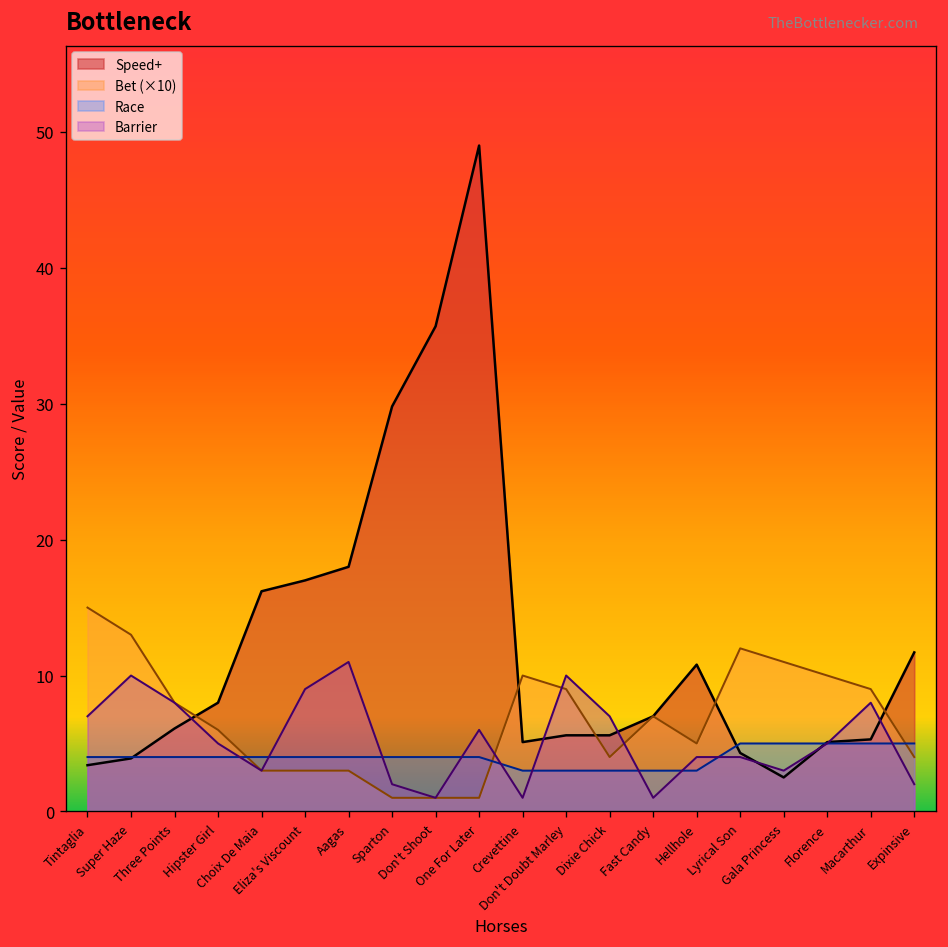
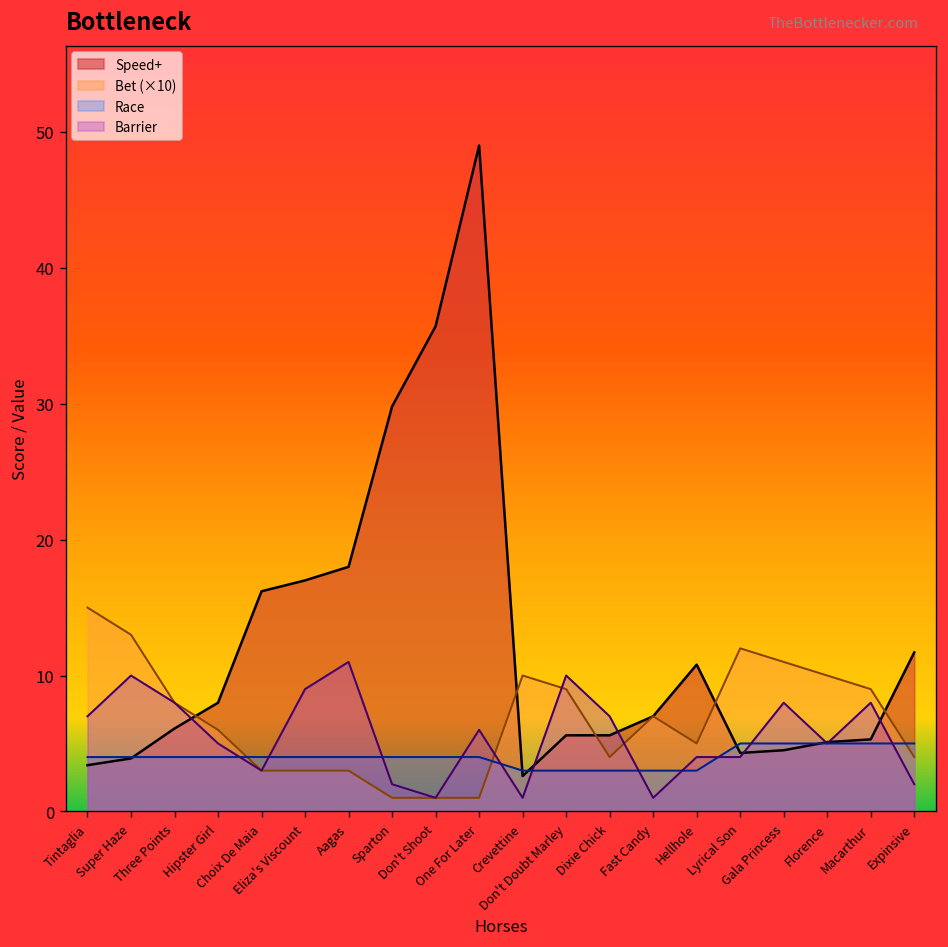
  {
    "Speed+": {
      "Tintaglia": 3.4,
      "Three Points": 6.1,
      "Hipster Girl": 8.0,
      "Choix De Maia": 16.2,
      "Eliza's Viscount": 17.0,
      "Aagas": 18.0,
      "Sparton": 29.8,
      "Don't Shoot": 35.7,
      "One For Later": 49.0,
-     "Crevettine": 5.1,
+     "Crevettine": 2.6,
      "Don't Doubt Marley": 5.6,
      "Dixie Chick": 5.6,
      "Hellhole": 10.8,
      "Lyrical Son": 4.3,
-     "Gala Princess": 2.5,
+     "Gala Princess": 4.5,
      "Macarthur": 5.3,
      "Expinsive": 11.7
    },
    "Bet (×10)": {
      "Tintaglia": 15.0,
      "Super Haze": 13.0,
      "Hipster Girl": 6.0,
      "Eliza's Viscount": 3.0,
      "Aagas": 3.0,
      "Sparton": 1.0,
      "One For Later": 1.0,
      "Crevettine": 10.0,
      "Don't Doubt Marley": 9.0,
      "Dixie Chick": 4.0,
      "Hellhole": 5.0,
      "Lyrical Son": 12.0,
      "Gala Princess": 11.0,
      "Florence": 10.0,
      "Macarthur": 9.0,
      "Expinsive": 4.0
    },
    "Race": {
      "Tintaglia": 4.0,
      "Three Points": 4.0,
      "Hipster Girl": 4.0,
      "Choix De Maia": 4.0,
      "Eliza's Viscount": 4.0,
      "Aagas": 4.0,
      "Sparton": 4.0,
      "Don't Shoot": 4.0,
      "One For Later": 4.0,
      "Crevettine": 3.0,
      "Don't Doubt Marley": 3.0,
      "Dixie Chick": 3.0,
      "Fast Candy": 3.0,
      "Hellhole": 3.0,
      "Lyrical Son": 5.0,
      "Gala Princess": 5.0,
      "Macarthur": 5.0,
      "Expinsive": 5.0
    },
    "Barrier": {
      "Tintaglia": 7,
      "Super Haze": 10,
      "Hipster Girl": 5,
      "Eliza's Viscount": 9,
      "Aagas": 11,
      "Sparton": 2,
      "One For Later": 6,
      "Crevettine": 1,
      "Don't Doubt Marley": 10,
      "Dixie Chick": 7,
      "Fast Candy": 1,
      "Hellhole": 4,
      "Lyrical Son": 4,
-     "Gala Princess": 3,
+     "Gala Princess": 8,
      "Macarthur": 8,
      "Expinsive": 2
    }
  }
